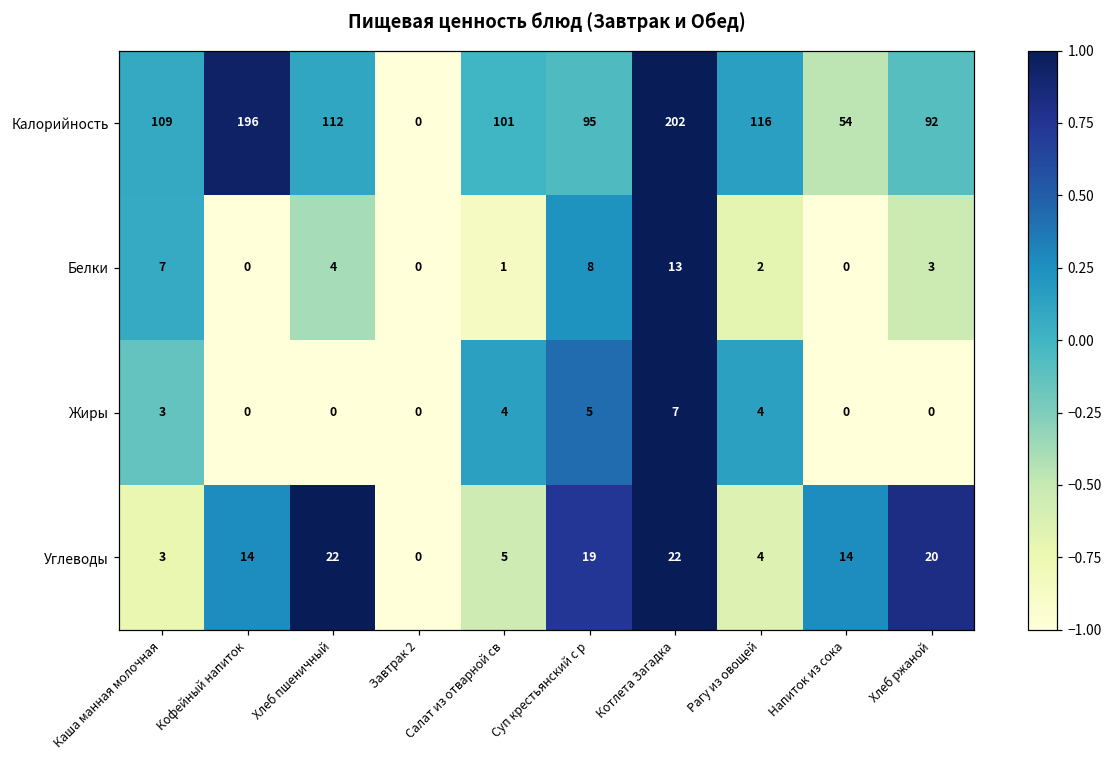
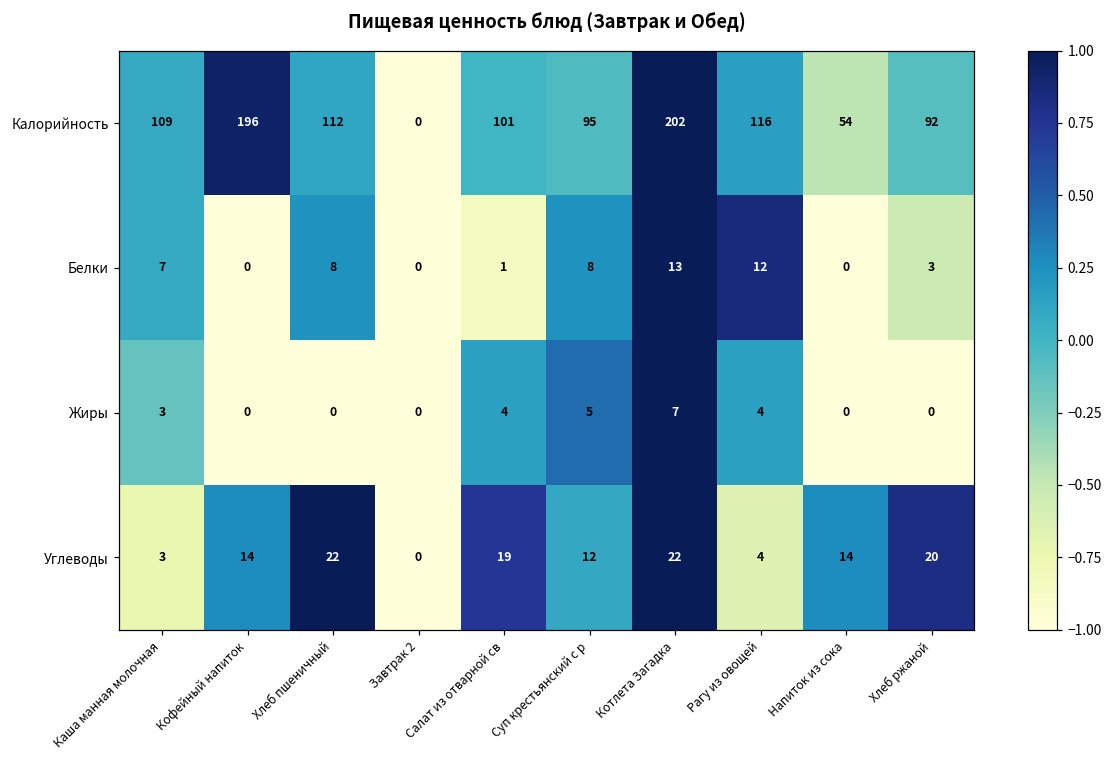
  {
    "Калорийность": {
      "Каша манная молочная": 109,
      "Кофейный напиток": 196,
      "Хлеб пшеничный": 112,
      "Завтрак 2": 0,
      "Салат из отварной св": 101,
      "Суп крестьянский с р": 95,
      "Котлета Загадка": 202,
      "Рагу из овощей": 116,
      "Напиток из сока": 54,
      "Хлеб ржаной": 92
    },
    "Белки": {
      "Каша манная молочная": 7,
      "Кофейный напиток": 0,
-     "Хлеб пшеничный": 4,
+     "Хлеб пшеничный": 8,
      "Завтрак 2": 0,
      "Салат из отварной св": 1,
      "Суп крестьянский с р": 8,
      "Котлета Загадка": 13,
-     "Рагу из овощей": 2,
+     "Рагу из овощей": 12,
      "Напиток из сока": 0,
      "Хлеб ржаной": 3
    },
    "Жиры": {
      "Каша манная молочная": 3,
      "Кофейный напиток": 0,
      "Хлеб пшеничный": 0,
      "Завтрак 2": 0,
      "Салат из отварной св": 4,
      "Суп крестьянский с р": 5,
      "Котлета Загадка": 7,
      "Рагу из овощей": 4,
      "Напиток из сока": 0,
      "Хлеб ржаной": 0
    },
    "Углеводы": {
      "Каша манная молочная": 3,
      "Кофейный напиток": 14,
      "Хлеб пшеничный": 22,
      "Завтрак 2": 0,
-     "Салат из отварной св": 5,
-     "Суп крестьянский с р": 19,
+     "Салат из отварной св": 19,
+     "Суп крестьянский с р": 12,
      "Котлета Загадка": 22,
      "Рагу из овощей": 4,
      "Напиток из сока": 14,
      "Хлеб ржаной": 20
    }
  }
